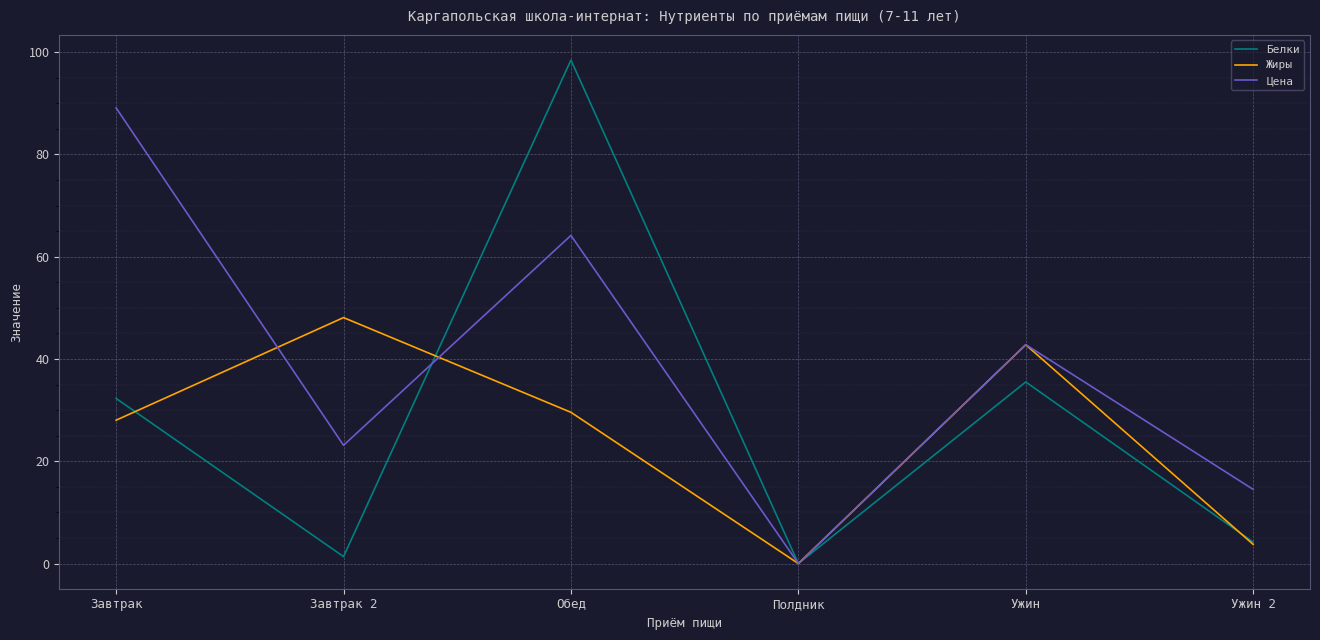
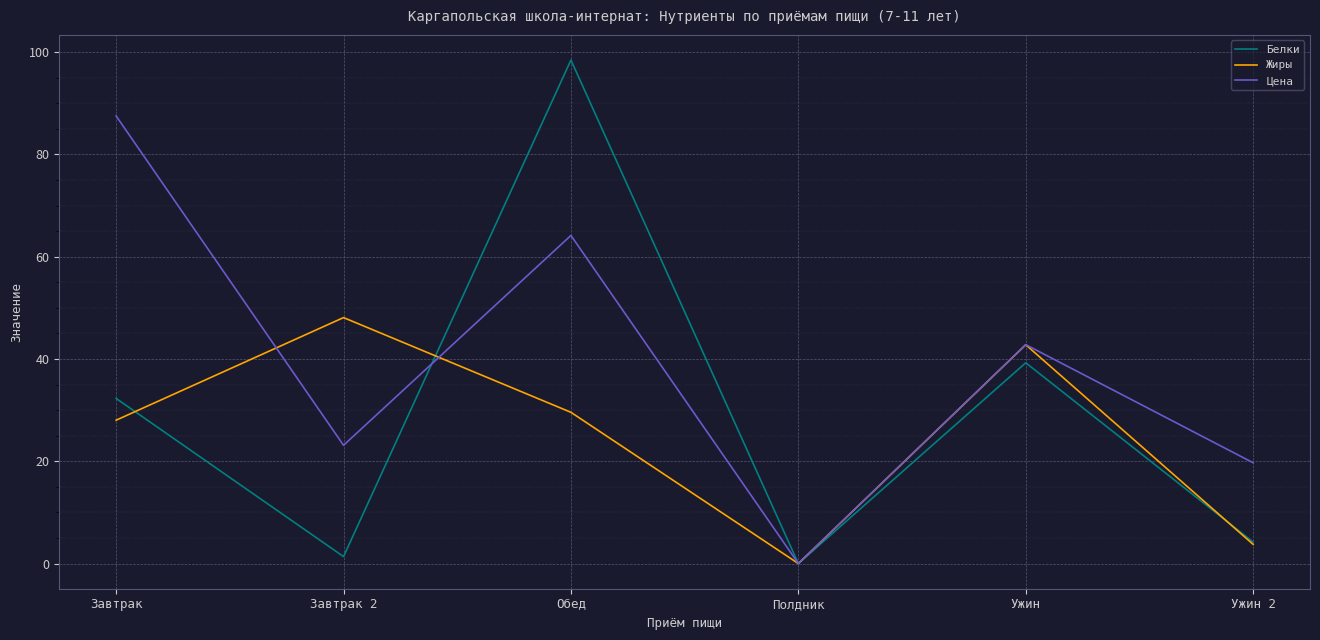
  {
    "Белки": {
      "Завтрак": 32,
      "Завтрак 2": 1,
      "Обед": 98,
-     "Ужин": 36
+     "Ужин": 39
    },
    "Жиры": {
      "Завтрак": 28,
      "Завтрак 2": 48,
      "Обед": 30
    },
    "Цена": {
-     "Завтрак": 89,
+     "Завтрак": 88,
      "Завтрак 2": 23,
      "Обед": 64,
-     "Ужин 2": 15
+     "Ужин 2": 20
    }
  }
